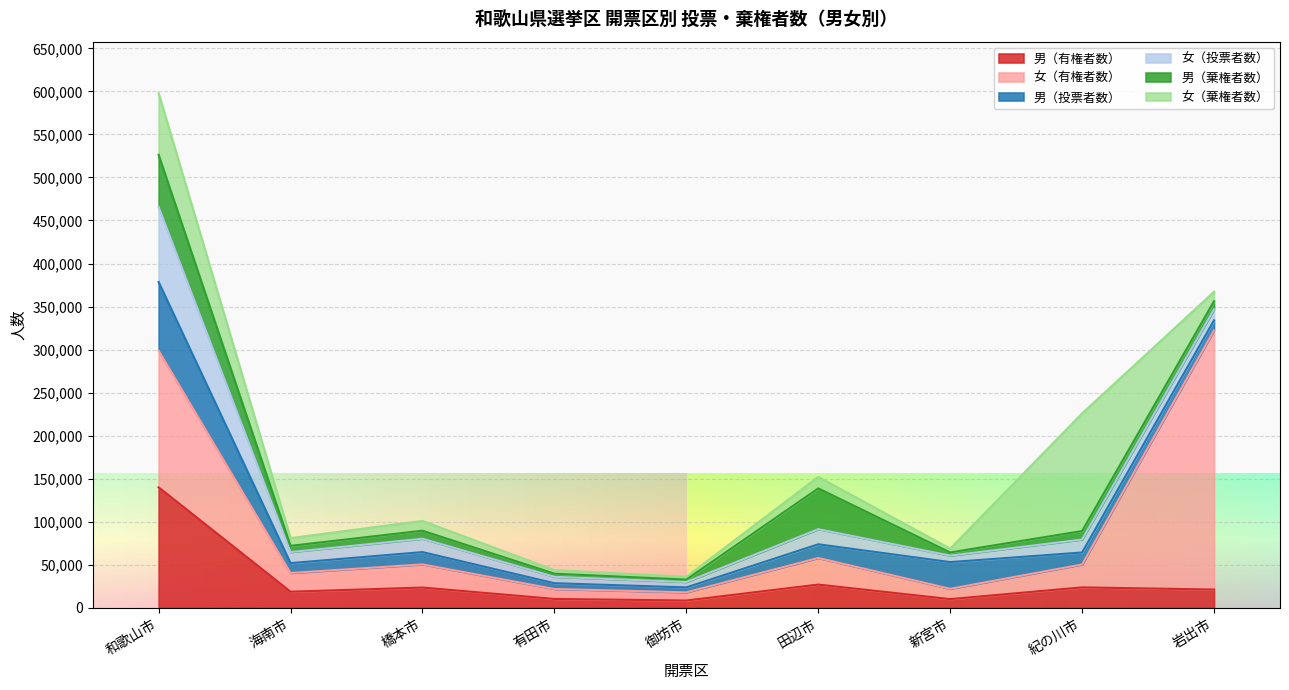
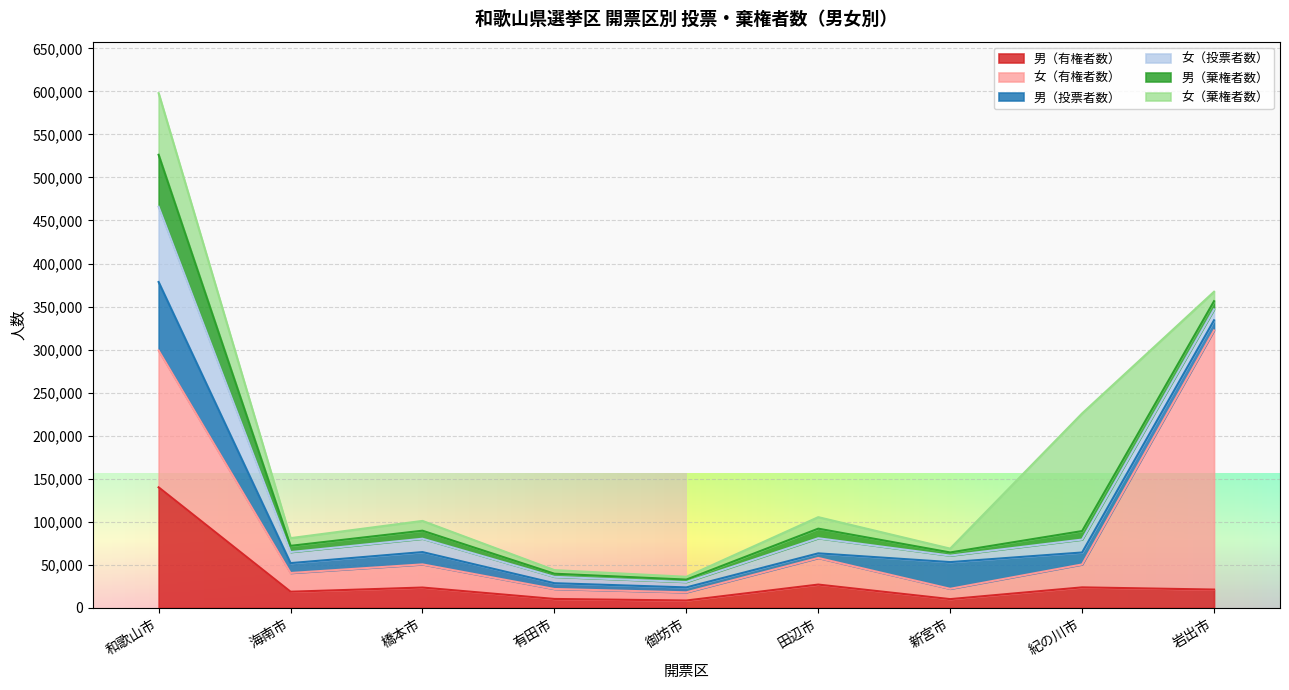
  {
    "女（有権者数）": {
      "和歌山市": "160,000",
      "海南市": "20,000",
      "橋本市": "30,000",
      "有田市": "10,000",
      "御坊市": "10,000",
      "田辺市": "30,000",
      "新宮市": "10,000",
      "紀の川市": "30,000",
      "岩出市": "300,000"
    },
    "男（投票者数）": {
      "和歌山市": "80,000",
      "海南市": "10,000",
      "橋本市": "10,000",
      "有田市": "10,000",
      "御坊市": "10,000",
-     "田辺市": "20,000",
+     "田辺市": "10,000",
      "新宮市": "30,000",
      "紀の川市": "10,000",
      "岩出市": "10,000"
    },
    "女（投票者数）": {
      "和歌山市": "90,000",
      "海南市": "10,000",
      "橋本市": "20,000",
      "有田市": "10,000",
      "田辺市": "20,000",
      "新宮市": "10,000",
      "紀の川市": "20,000",
      "岩出市": "10,000"
    },
    "男（棄権者数）": {
      "和歌山市": "60,000",
      "海南市": "10,000",
      "橋本市": "10,000",
      "有田市": "0",
-     "田辺市": "50,000",
+     "田辺市": "10,000",
      "新宮市": "0",
      "紀の川市": "10,000",
      "岩出市": "10,000"
    },
    "女（棄権者数）": {
      "和歌山市": "70,000",
      "海南市": "10,000",
      "橋本市": "10,000",
      "有田市": "0",
      "御坊市": "0",
      "田辺市": "10,000",
      "新宮市": "0",
      "紀の川市": "140,000",
      "岩出市": "10,000"
    }
  }
